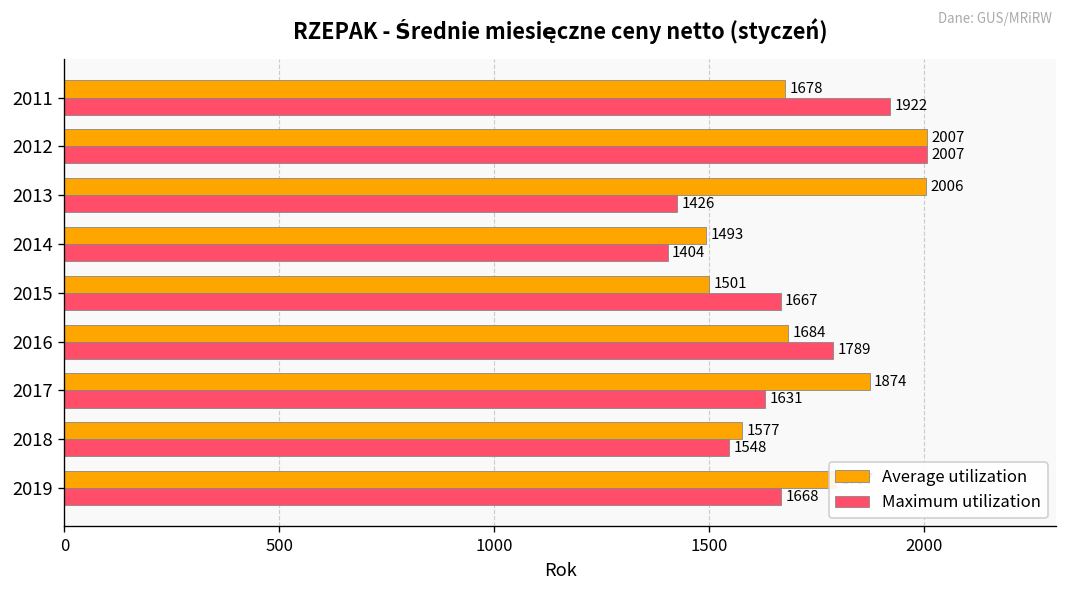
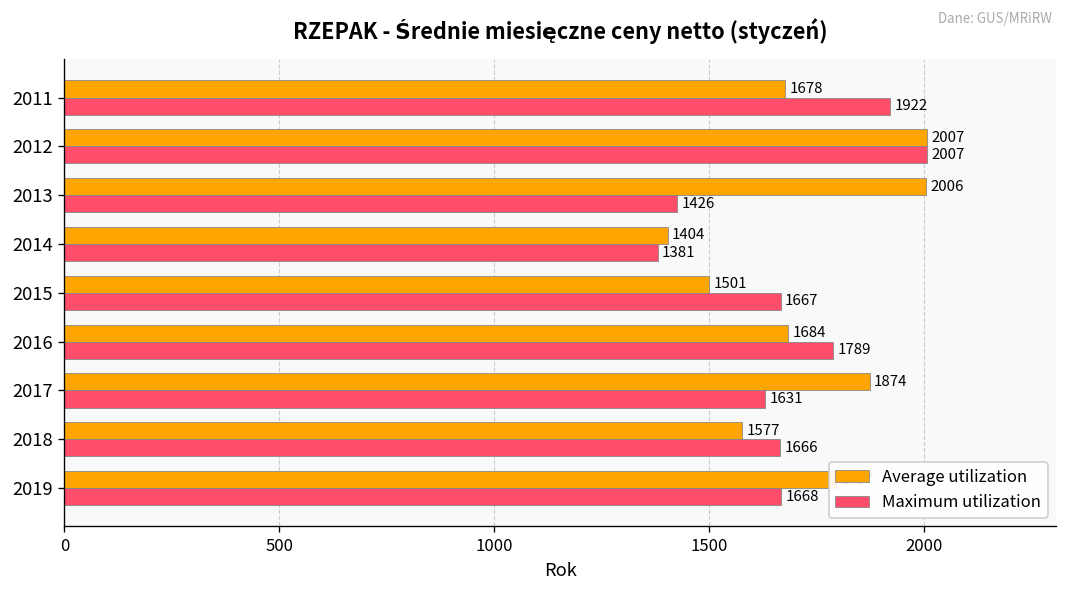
  {
    "Average utilization": {
      "2011": 1678,
      "2012": 2007,
      "2013": 2006,
-     "2014": 1493,
+     "2014": 1404,
      "2015": 1501,
      "2016": 1684,
      "2017": 1874,
      "2018": 1577
    },
    "Maximum utilization": {
      "2011": 1922,
      "2012": 2007,
      "2013": 1426,
-     "2014": 1404,
+     "2014": 1381,
      "2015": 1667,
      "2016": 1789,
      "2017": 1631,
-     "2018": 1548,
+     "2018": 1666,
      "2019": 1668
    }
  }
